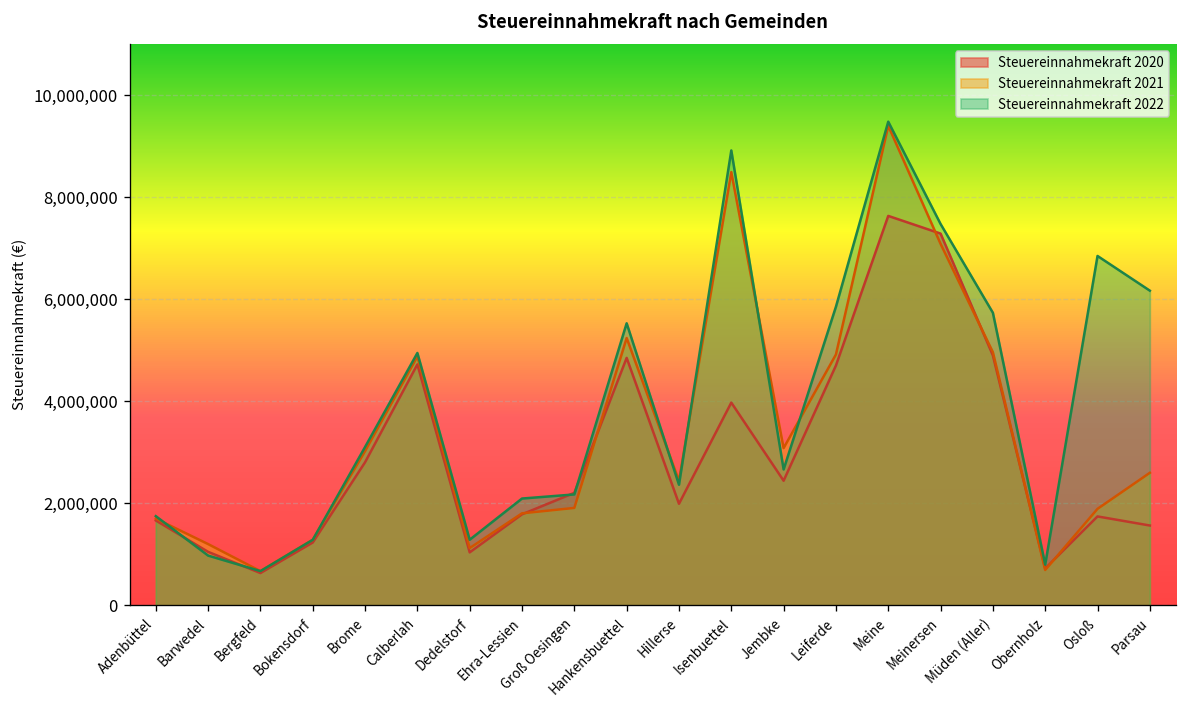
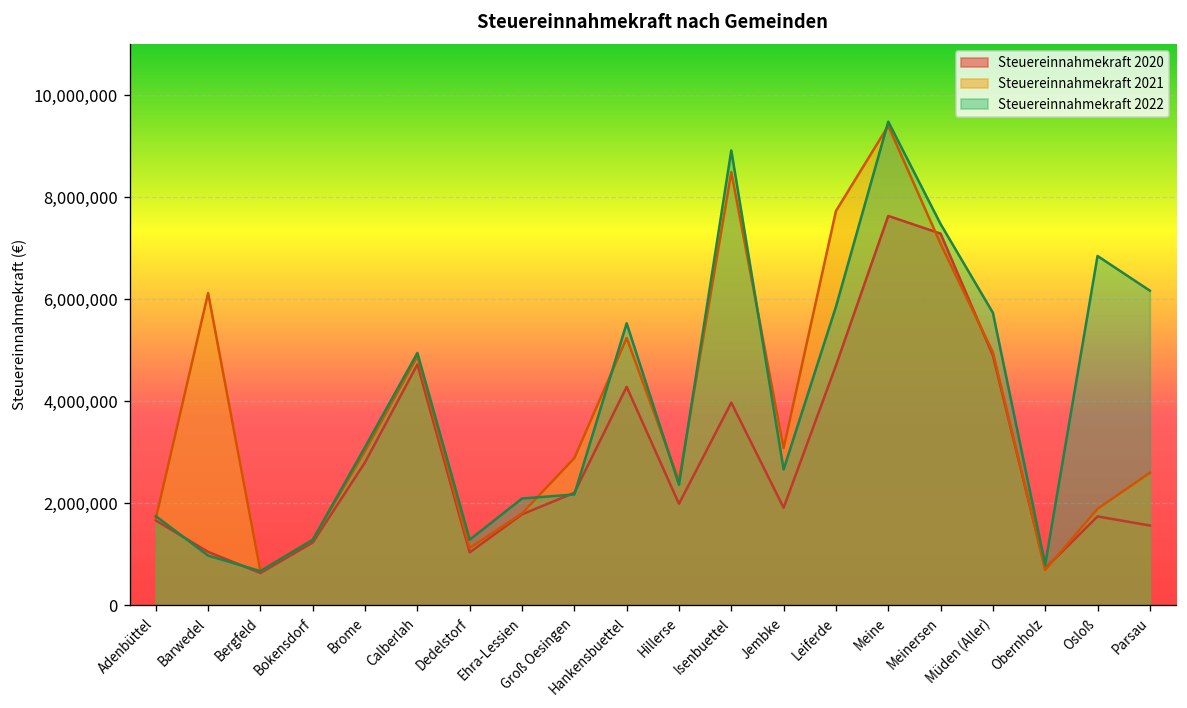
  {
    "Steuereinnahmekraft 2020": {
      "Barwedel": "1,000,000",
      "Brome": "2,800,000",
      "Calberlah": "4,700,000",
      "Dedelstorf": "1,000,000",
-     "Hankensbuettel": "4,900,000",
+     "Hankensbuettel": "4,300,000",
      "Hillerse": "2,000,000",
      "Isenbuettel": "4,000,000",
-     "Jembke": "2,400,000",
+     "Jembke": "1,900,000",
      "Leiferde": "4,700,000",
      "Meine": "7,600,000",
      "Meinersen": "7,300,000",
      "Müden (Aller)": "4,900,000",
      "Osloß": "1,700,000",
      "Parsau": "1,600,000"
    },
    "Steuereinnahmekraft 2021": {
-     "Barwedel": "1,200,000",
+     "Barwedel": "6,100,000",
      "Brome": "3,000,000",
      "Calberlah": "4,900,000",
      "Dedelstorf": "1,100,000",
-     "Groß Oesingen": "1,900,000",
+     "Groß Oesingen": "2,900,000",
      "Hankensbuettel": "5,200,000",
      "Hillerse": "2,400,000",
      "Isenbuettel": "8,500,000",
      "Jembke": "3,100,000",
-     "Leiferde": "4,900,000",
+     "Leiferde": "7,700,000",
      "Meine": "9,400,000",
      "Meinersen": "7,100,000",
      "Müden (Aller)": "5,000,000",
      "Osloß": "1,900,000",
      "Parsau": "2,600,000"
    },
    "Steuereinnahmekraft 2022": {
      "Barwedel": "1,000,000",
      "Brome": "3,100,000",
      "Calberlah": "4,900,000",
      "Dedelstorf": "1,300,000",
      "Ehra-Lessien": "2,100,000",
      "Hankensbuettel": "5,500,000",
      "Hillerse": "2,400,000",
      "Isenbuettel": "8,900,000",
      "Jembke": "2,700,000",
      "Leiferde": "5,900,000",
      "Meine": "9,500,000",
      "Meinersen": "7,500,000",
      "Müden (Aller)": "5,700,000",
      "Obernholz": "800,000",
      "Osloß": "6,800,000",
      "Parsau": "6,200,000"
    }
  }
